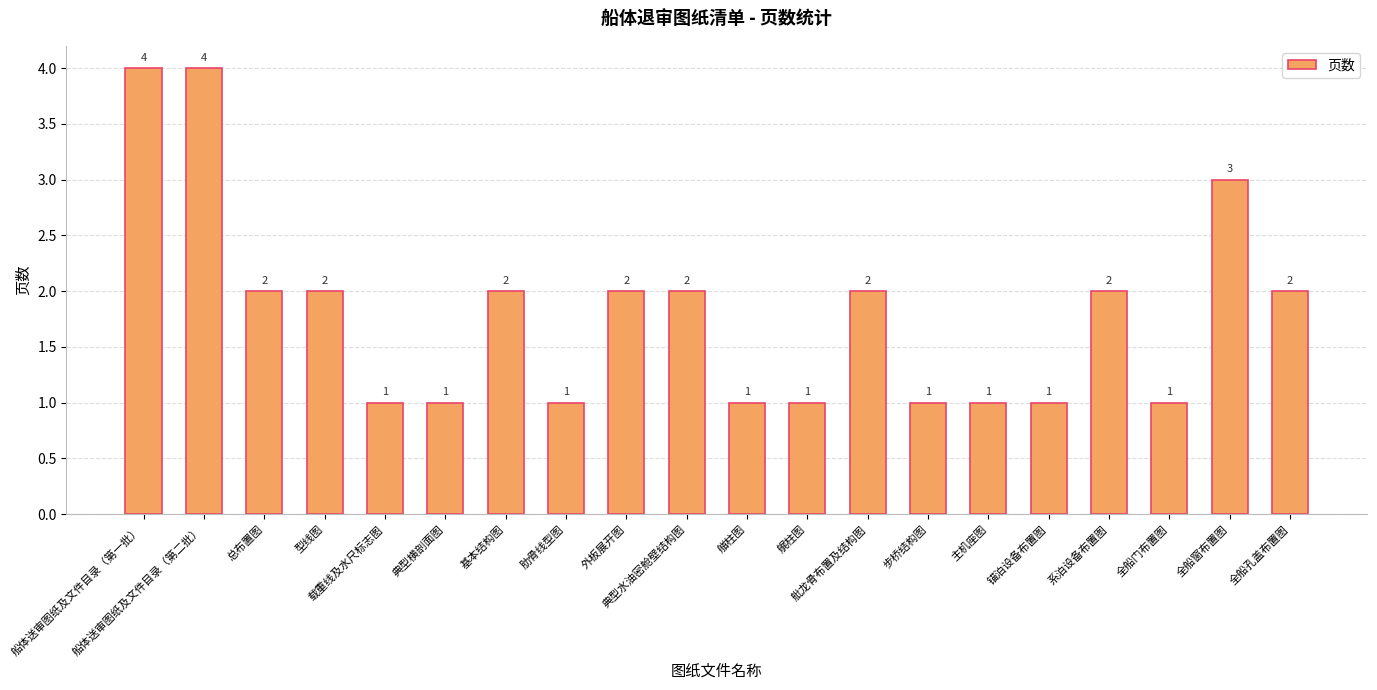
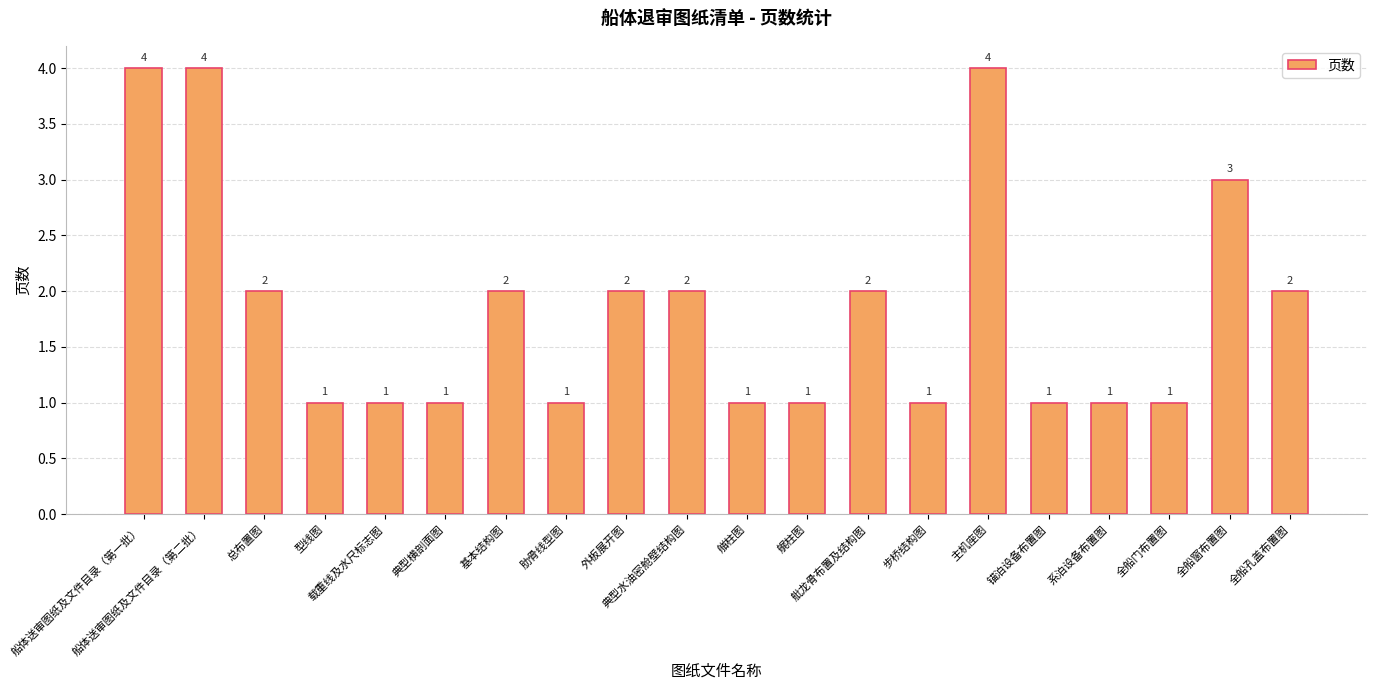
  {
    "船体送审图纸及文件目录（第一批）": 4,
    "船体送审图纸及文件目录（第二批）": 4,
    "总布置图": 2,
-   "型线图": 2,
+   "型线图": 1,
    "载重线及水尺标志图": 1,
    "典型横剖面图": 1,
    "基本结构图": 2,
    "肋骨线型图": 1,
    "外板展开图": 2,
    "典型水油密舱壁结构图": 2,
    "艏柱图": 1,
    "艉柱图": 1,
    "舭龙骨布置及结构图": 2,
    "步桥结构图": 1,
-   "主机座图": 1,
+   "主机座图": 4,
    "锚泊设备布置图": 1,
-   "系泊设备布置图": 2,
+   "系泊设备布置图": 1,
    "全船门布置图": 1,
    "全船窗布置图": 3,
    "全船孔盖布置图": 2
  }
